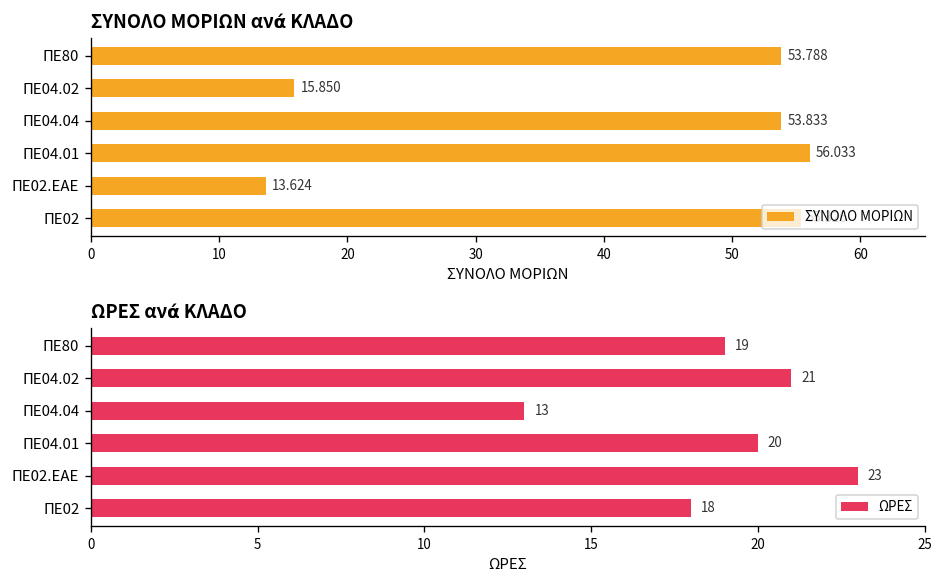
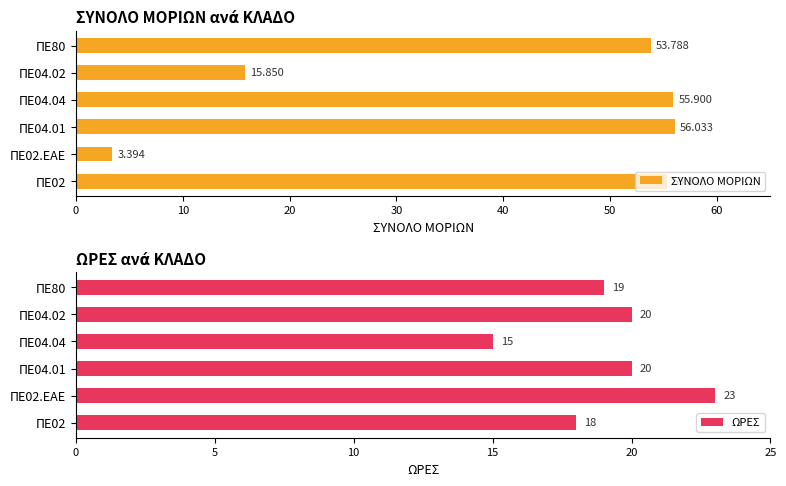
  {
    "ΣΥΝΟΛΟ ΜΟΡΙΩΝ ανά ΚΛΑΔΟ": {
      "ΠΕ80": 53.788,
      "ΠΕ04.02": 15.850,
-     "ΠΕ04.04": 53.833,
+     "ΠΕ04.04": 55.900,
      "ΠΕ04.01": 56.033,
-     "ΠΕ02.ΕΑΕ": 13.624
+     "ΠΕ02.ΕΑΕ": 3.394
    },
    "ΩΡΕΣ ανά ΚΛΑΔΟ": {
      "ΠΕ80": 19,
-     "ΠΕ04.02": 21,
-     "ΠΕ04.04": 13,
+     "ΠΕ04.02": 20,
+     "ΠΕ04.04": 15,
      "ΠΕ04.01": 20,
      "ΠΕ02.ΕΑΕ": 23,
      "ΠΕ02": 18
    }
  }
